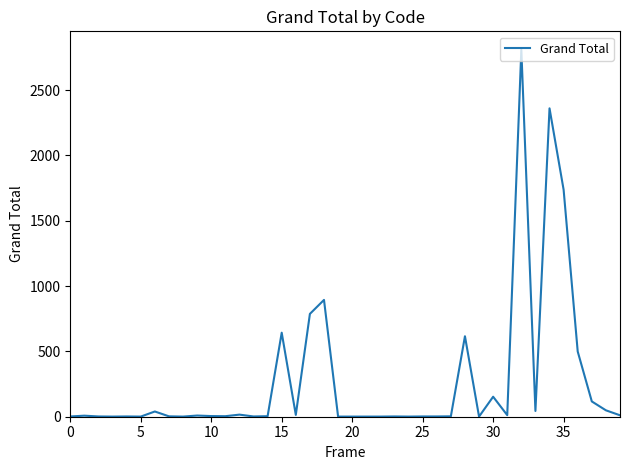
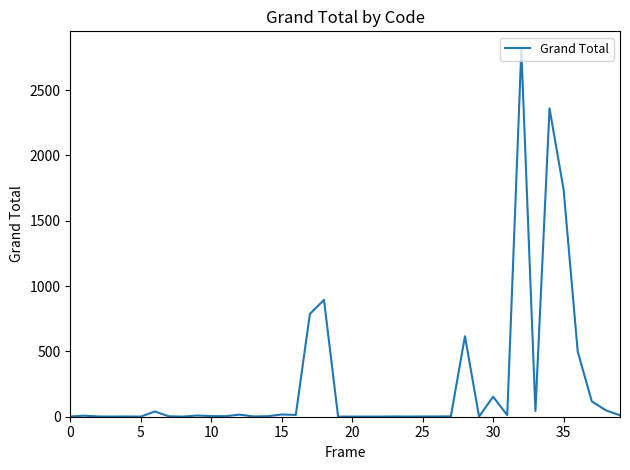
  {
    "0": 0,
    "5": 0,
    "10": 10,
-   "15": 640,
+   "15": 20,
    "20": 0,
    "25": 0,
    "30": 150,
    "35": 1740
  }
